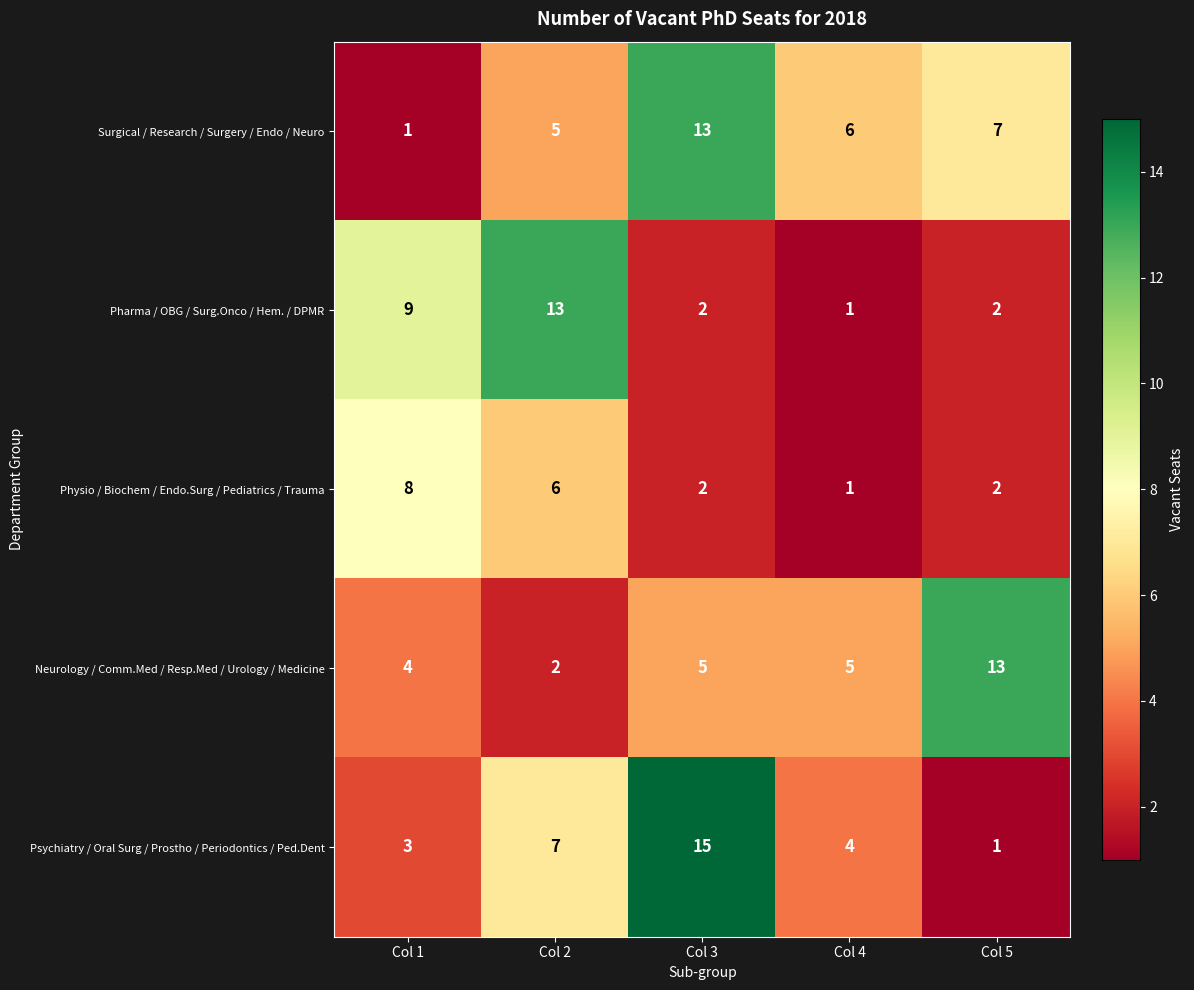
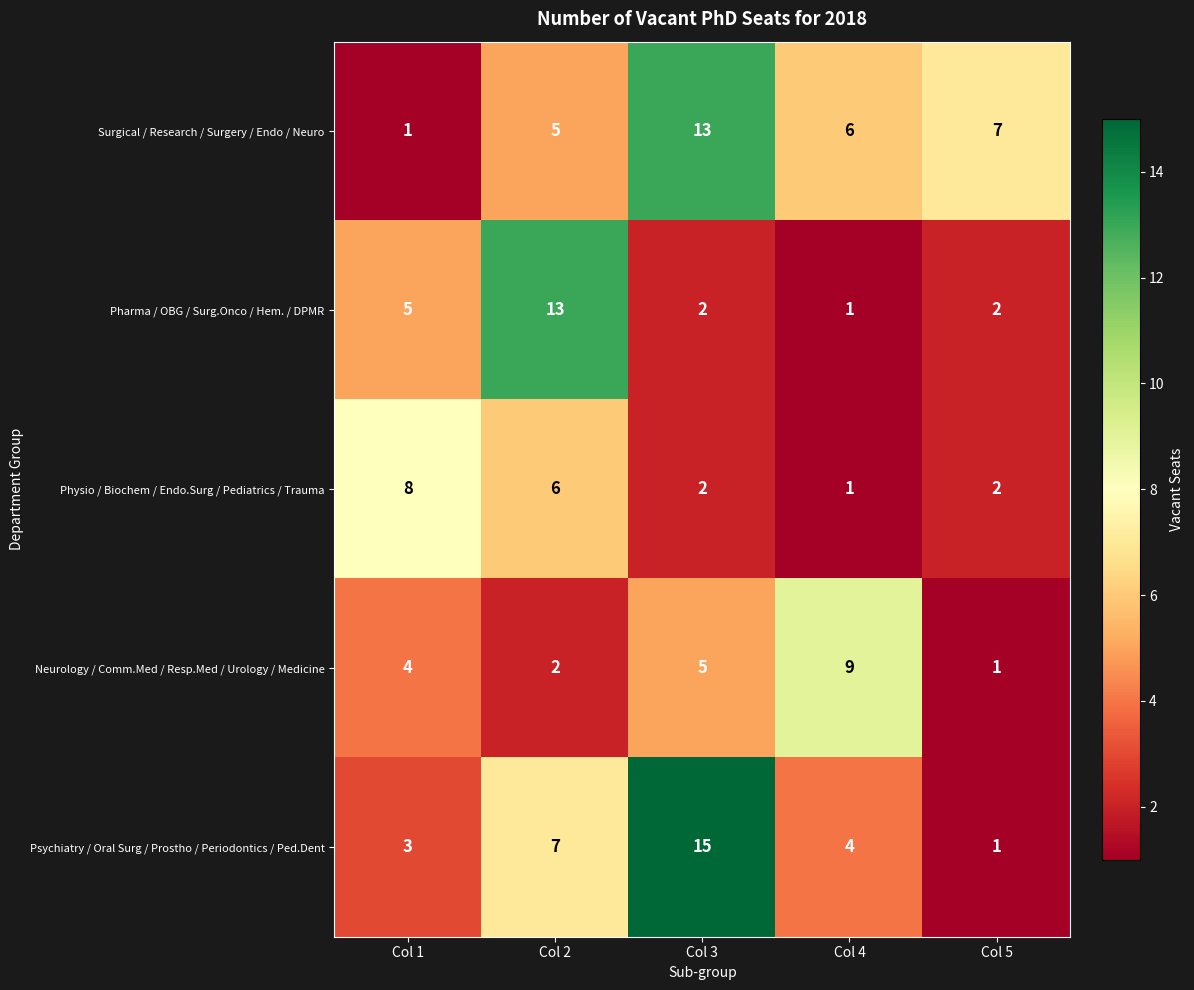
  {
    "Surgical / Research / Surgery / Endo / Neuro": {
      "Col 1": 1,
      "Col 2": 5,
      "Col 3": 13,
      "Col 4": 6,
      "Col 5": 7
    },
    "Pharma / OBG / Surg.Onco / Hem. / DPMR": {
-     "Col 1": 9,
+     "Col 1": 5,
      "Col 2": 13,
      "Col 3": 2,
      "Col 4": 1,
      "Col 5": 2
    },
    "Physio / Biochem / Endo.Surg / Pediatrics / Trauma": {
      "Col 1": 8,
      "Col 2": 6,
      "Col 3": 2,
      "Col 4": 1,
      "Col 5": 2
    },
    "Neurology / Comm.Med / Resp.Med / Urology / Medicine": {
      "Col 1": 4,
      "Col 2": 2,
      "Col 3": 5,
-     "Col 4": 5,
-     "Col 5": 13
+     "Col 4": 9,
+     "Col 5": 1
    },
    "Psychiatry / Oral Surg / Prostho / Periodontics / Ped.Dent": {
      "Col 1": 3,
      "Col 2": 7,
      "Col 3": 15,
      "Col 4": 4,
      "Col 5": 1
    }
  }
